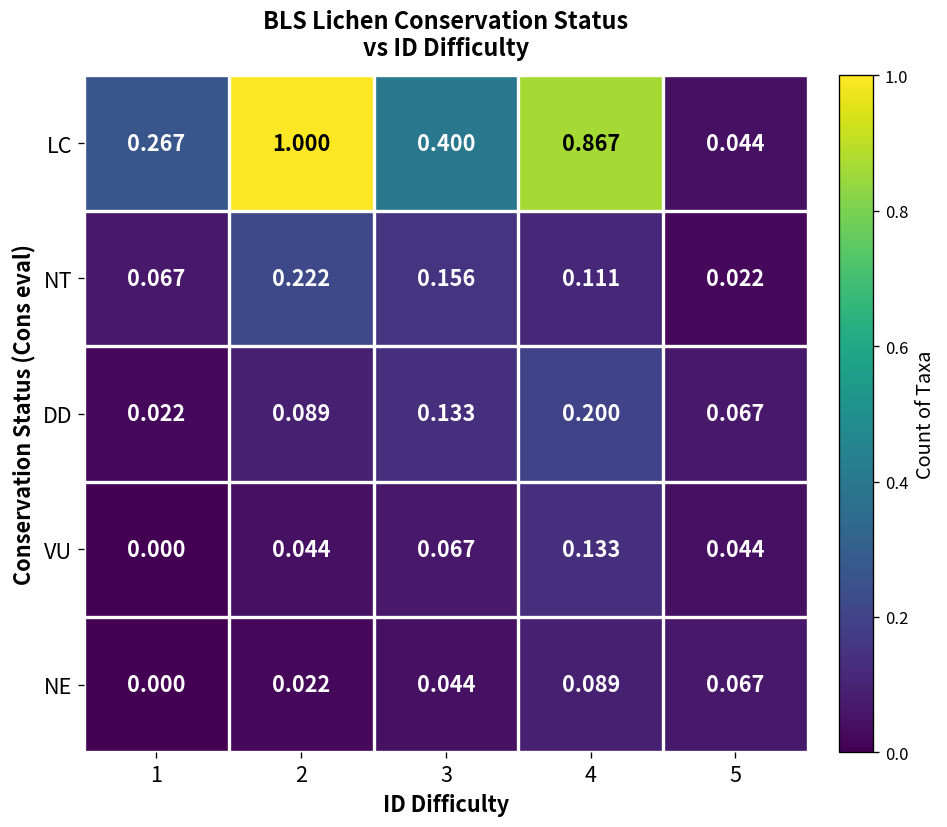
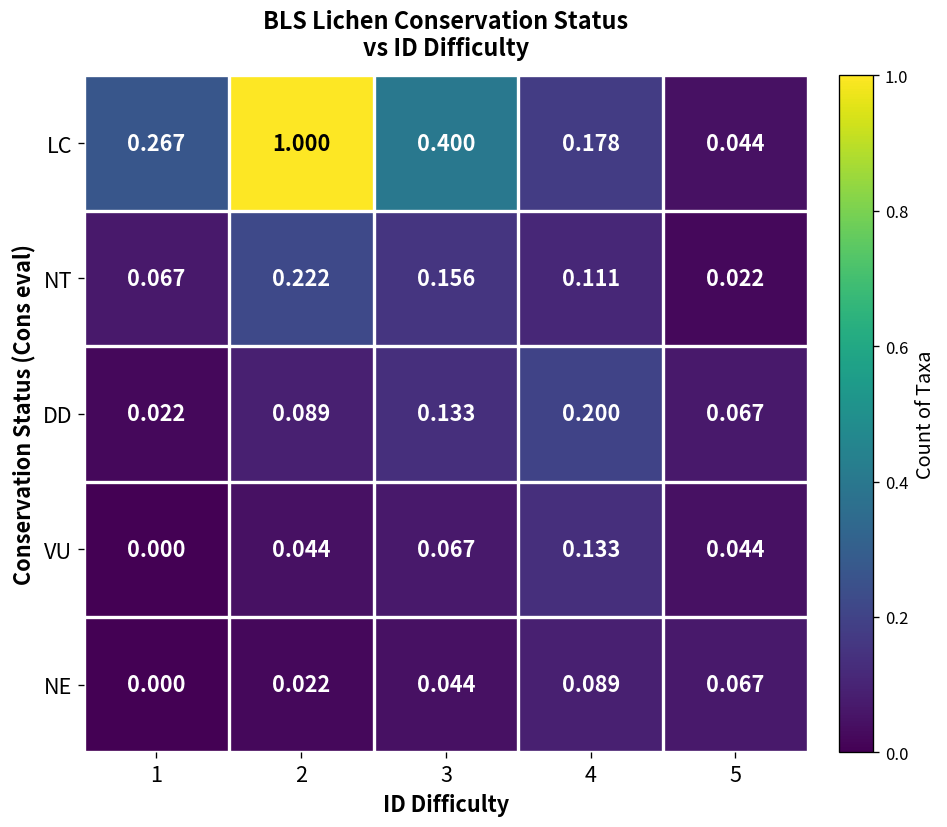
  {
    "LC": {
      "1": 0.267,
      "2": 1.000,
      "3": 0.400,
-     "4": 0.867,
+     "4": 0.178,
      "5": 0.044
    },
    "NT": {
      "1": 0.067,
      "2": 0.222,
      "3": 0.156,
      "4": 0.111,
      "5": 0.022
    },
    "DD": {
      "1": 0.022,
      "2": 0.089,
      "3": 0.133,
      "4": 0.200,
      "5": 0.067
    },
    "VU": {
      "1": 0.000,
      "2": 0.044,
      "3": 0.067,
      "4": 0.133,
      "5": 0.044
    },
    "NE": {
      "1": 0.000,
      "2": 0.022,
      "3": 0.044,
      "4": 0.089,
      "5": 0.067
    }
  }
